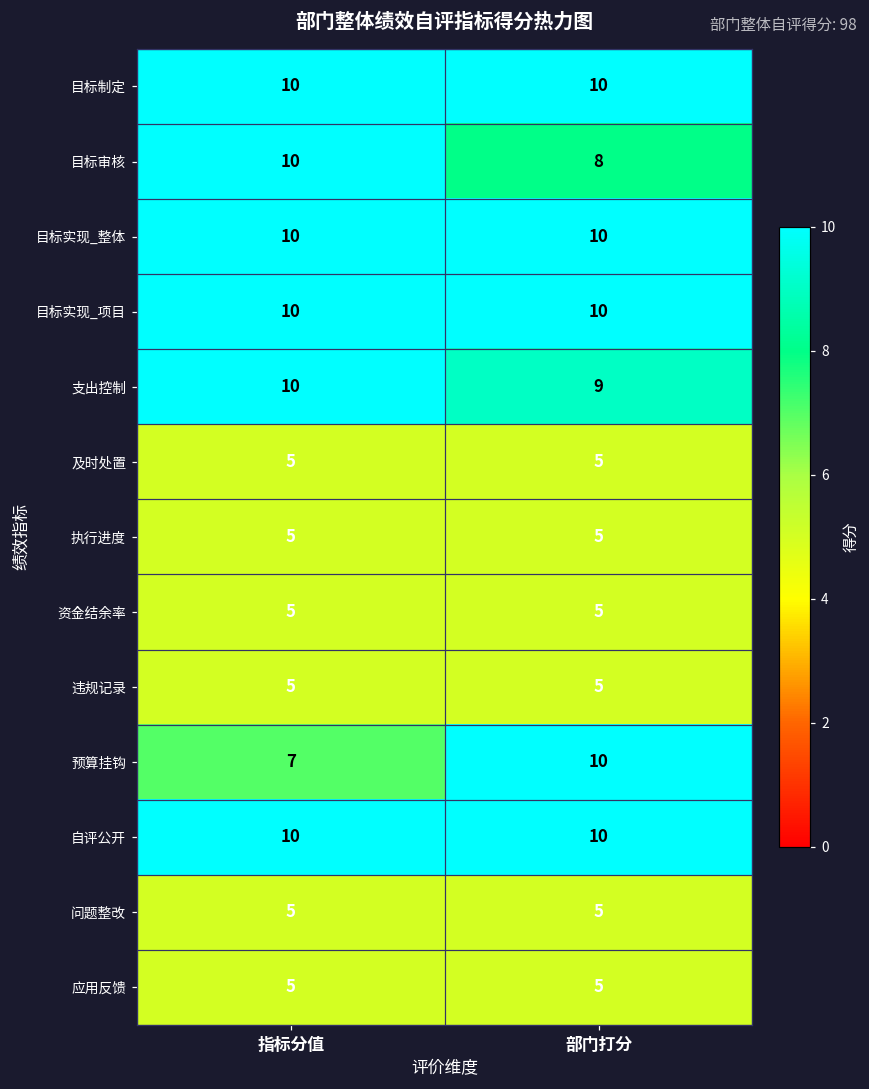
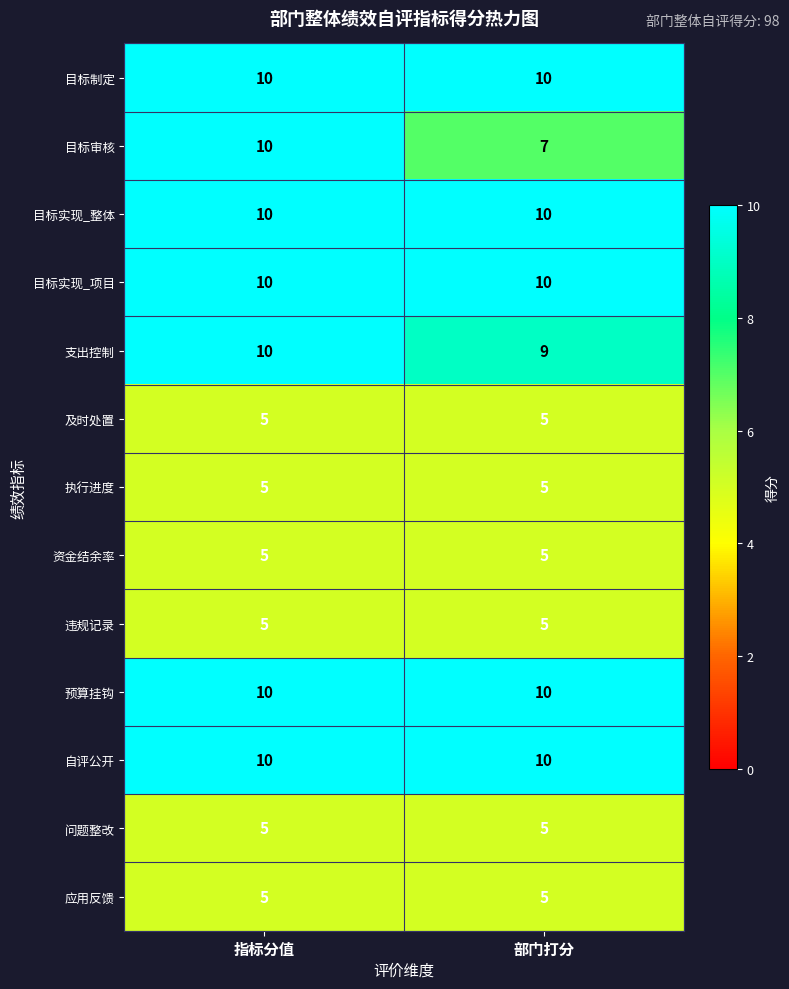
  {
    "目标制定": {
      "指标分值": 10,
      "部门打分": 10
    },
    "目标审核": {
      "指标分值": 10,
-     "部门打分": 8
+     "部门打分": 7
    },
    "目标实现_整体": {
      "指标分值": 10,
      "部门打分": 10
    },
    "目标实现_项目": {
      "指标分值": 10,
      "部门打分": 10
    },
    "支出控制": {
      "指标分值": 10,
      "部门打分": 9
    },
    "及时处置": {
      "指标分值": 5,
      "部门打分": 5
    },
    "执行进度": {
      "指标分值": 5,
      "部门打分": 5
    },
    "资金结余率": {
      "指标分值": 5,
      "部门打分": 5
    },
    "违规记录": {
      "指标分值": 5,
      "部门打分": 5
    },
    "预算挂钩": {
-     "指标分值": 7,
+     "指标分值": 10,
      "部门打分": 10
    },
    "自评公开": {
      "指标分值": 10,
      "部门打分": 10
    },
    "问题整改": {
      "指标分值": 5,
      "部门打分": 5
    },
    "应用反馈": {
      "指标分值": 5,
      "部门打分": 5
    }
  }
